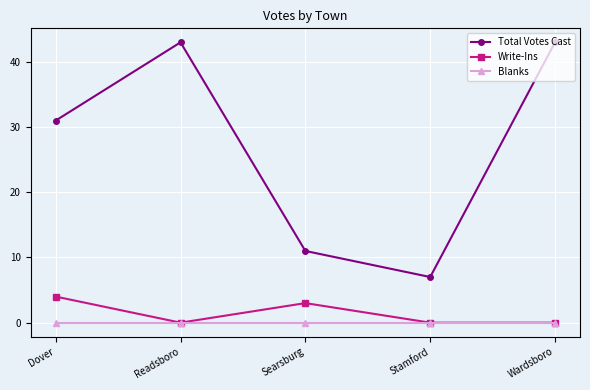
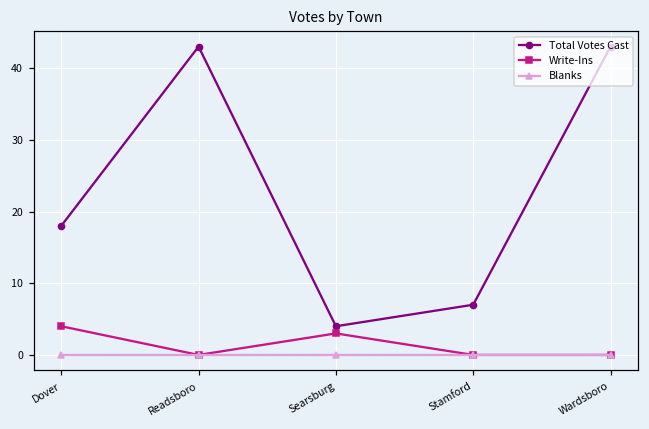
  {
    "Total Votes Cast": {
-     "Dover": 31,
+     "Dover": 18,
      "Readsboro": 43,
-     "Searsburg": 11,
+     "Searsburg": 4,
      "Stamford": 7
    },
    "Write-Ins": {
      "Dover": 4,
      "Searsburg": 3
    },
    "Blanks": {
      "Dover": 0,
      "Searsburg": 0
    }
  }
